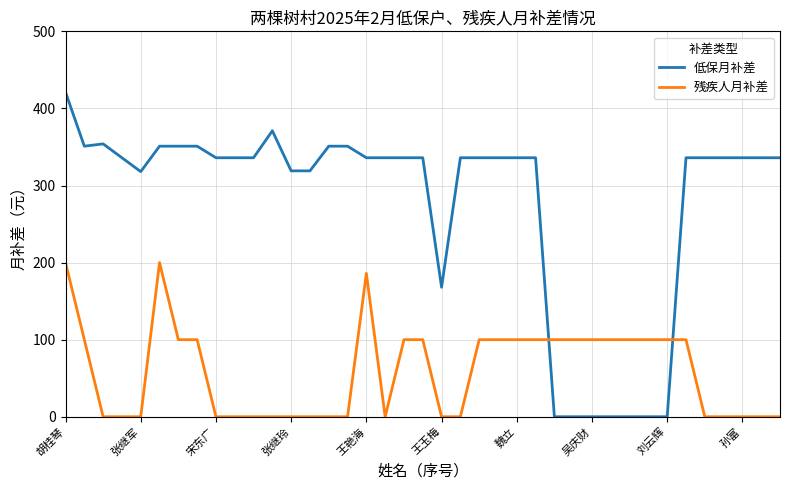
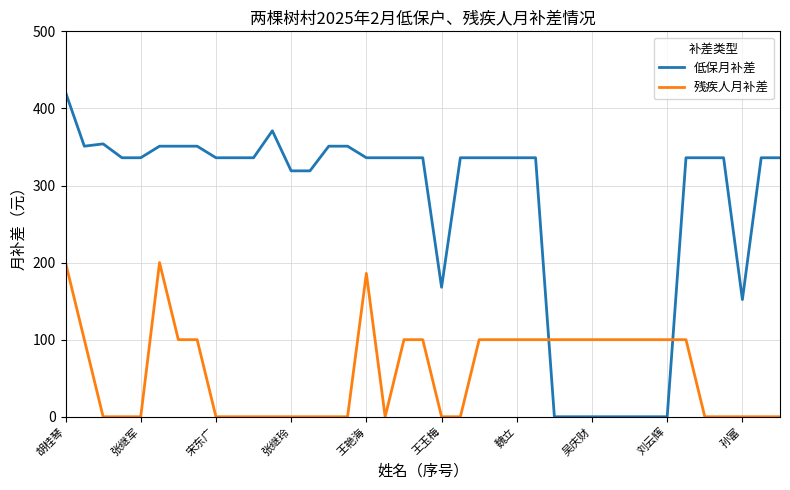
  {
    "低保月补差": {
      "胡桂琴": 420,
-     "张继军": 320,
+     "张继军": 340,
      "宋东广": 340,
      "张继玲": 320,
      "王艳海": 340,
      "王玉梅": 170,
      "魏立": 340,
      "吴庆财": 0,
      "刘云辉": 0,
-     "孙富": 340
+     "孙富": 150
    },
    "残疾人月补差": {
      "胡桂琴": 200,
      "张继军": 0,
      "宋东广": 0,
      "张继玲": 0,
      "王艳海": 190,
      "王玉梅": 0,
      "魏立": 100,
      "吴庆财": 100,
      "刘云辉": 100,
      "孙富": 0
    }
  }
